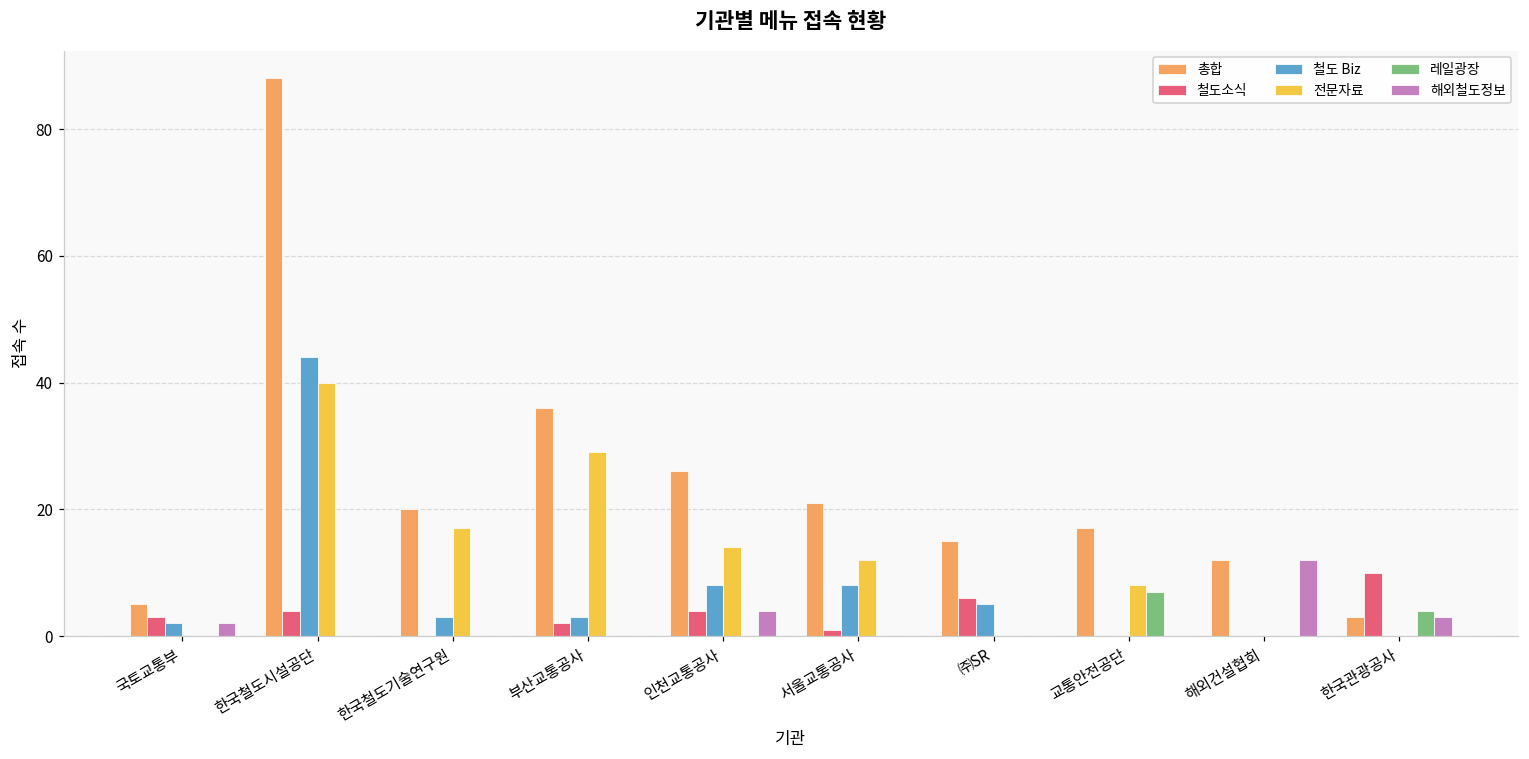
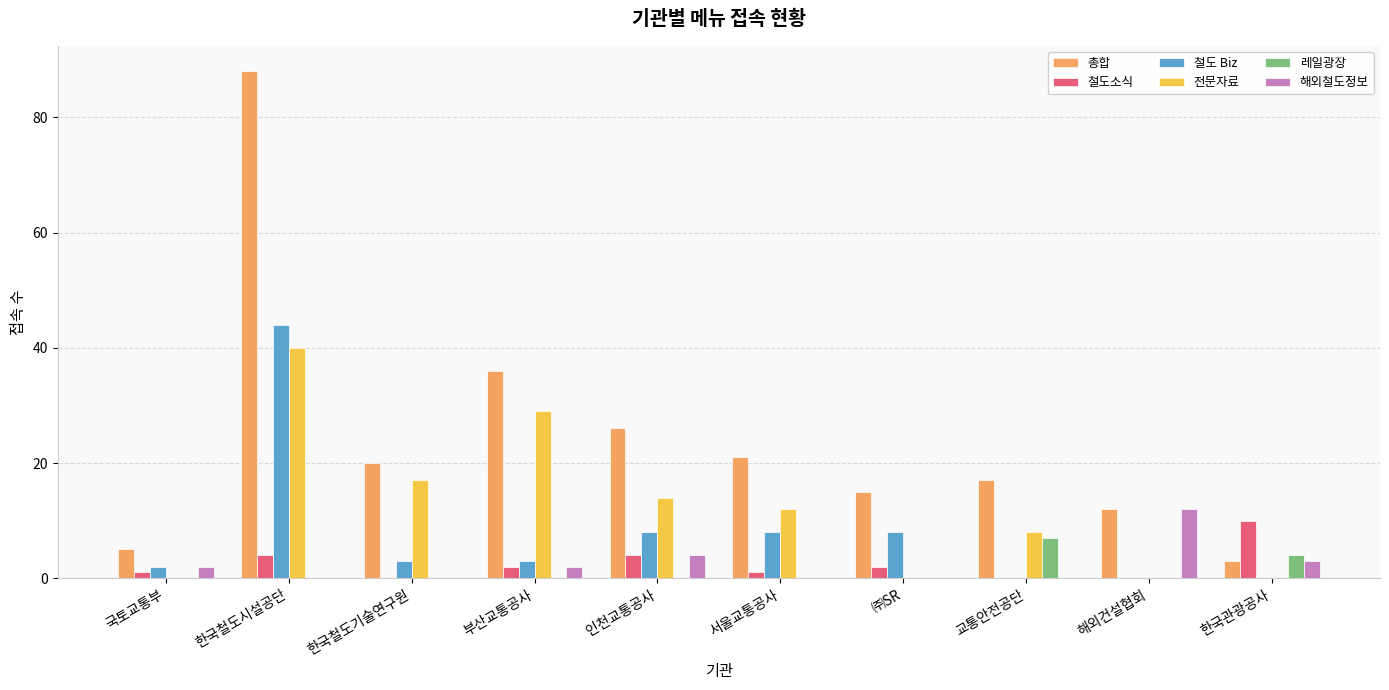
  {
    "철도소식": {
-     "국토교통부": 3,
+     "국토교통부": 1,
      "한국철도시설공단": 4,
      "한국철도기술연구원": 0,
      "부산교통공사": 2,
      "인천교통공사": 4,
      "서울교통공사": 1,
-     "㈜SR": 6,
+     "㈜SR": 2,
      "교통안전공단": 0,
      "해외건설협회": 0,
      "한국관광공사": 10
    },
    "철도 Biz": {
      "국토교통부": 2,
      "한국철도시설공단": 44,
      "한국철도기술연구원": 3,
      "부산교통공사": 3,
      "인천교통공사": 8,
      "서울교통공사": 8,
-     "㈜SR": 5,
+     "㈜SR": 8,
      "교통안전공단": 0,
      "해외건설협회": 0,
      "한국관광공사": 0
    },
    "레일광장": {
      "국토교통부": 0,
      "한국철도시설공단": 0,
      "한국철도기술연구원": 0,
      "부산교통공사": 0,
      "인천교통공사": 0,
      "서울교통공사": 0,
      "㈜SR": 0,
      "교통안전공단": 7,
      "해외건설협회": 0,
      "한국관광공사": 4
    },
    "해외철도정보": {
      "국토교통부": 2,
      "한국철도시설공단": 0,
      "한국철도기술연구원": 0,
-     "부산교통공사": 0,
+     "부산교통공사": 2,
      "인천교통공사": 4,
      "서울교통공사": 0,
      "㈜SR": 0,
      "교통안전공단": 0,
      "해외건설협회": 12,
      "한국관광공사": 3
    }
  }
